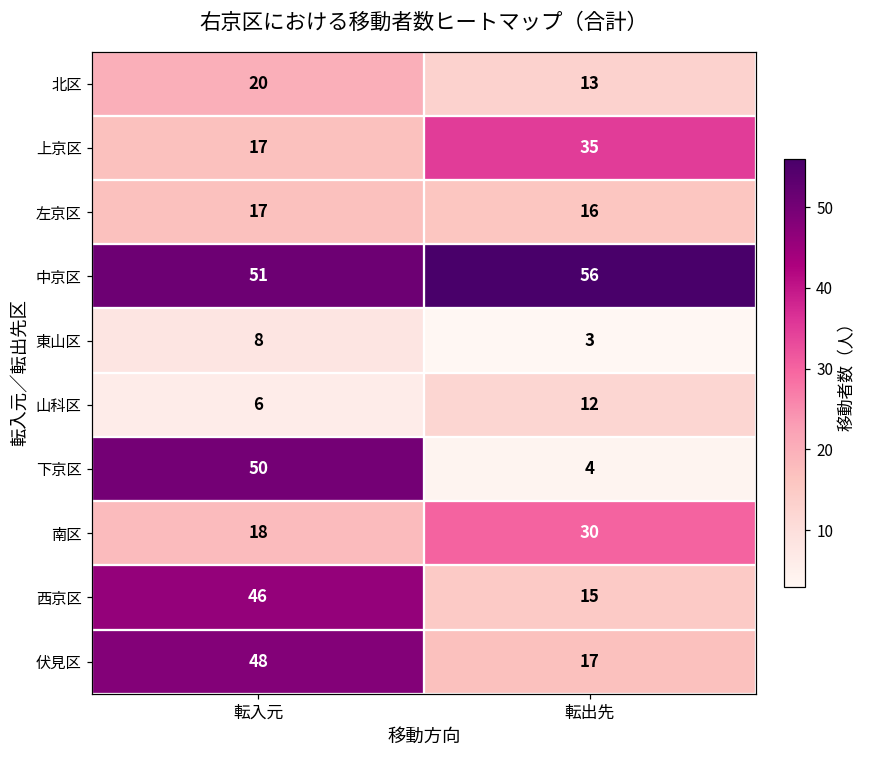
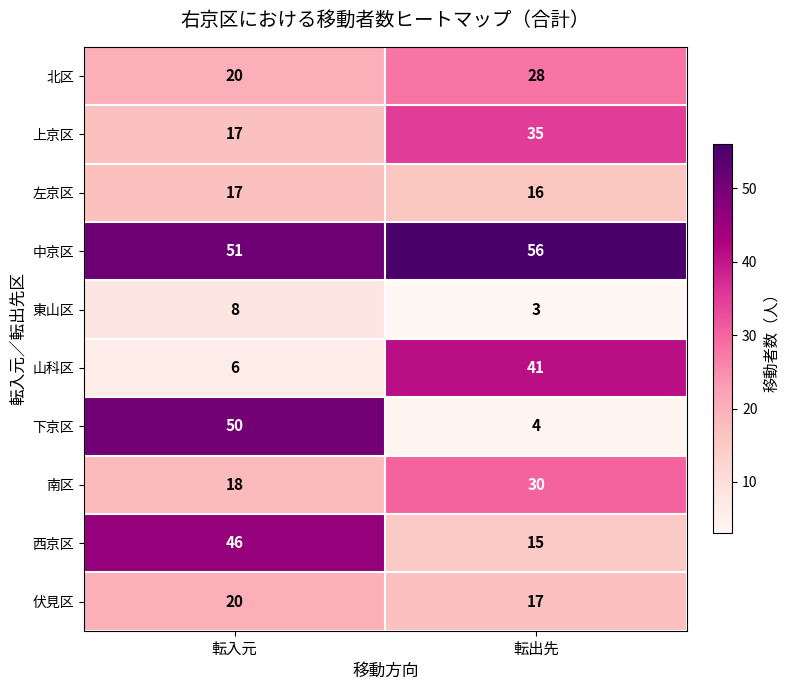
  {
    "北区": {
      "転入元": 20,
-     "転出先": 13
+     "転出先": 28
    },
    "上京区": {
      "転入元": 17,
      "転出先": 35
    },
    "左京区": {
      "転入元": 17,
      "転出先": 16
    },
    "中京区": {
      "転入元": 51,
      "転出先": 56
    },
    "東山区": {
      "転入元": 8,
      "転出先": 3
    },
    "山科区": {
      "転入元": 6,
-     "転出先": 12
+     "転出先": 41
    },
    "下京区": {
      "転入元": 50,
      "転出先": 4
    },
    "南区": {
      "転入元": 18,
      "転出先": 30
    },
    "西京区": {
      "転入元": 46,
      "転出先": 15
    },
    "伏見区": {
-     "転入元": 48,
+     "転入元": 20,
      "転出先": 17
    }
  }
